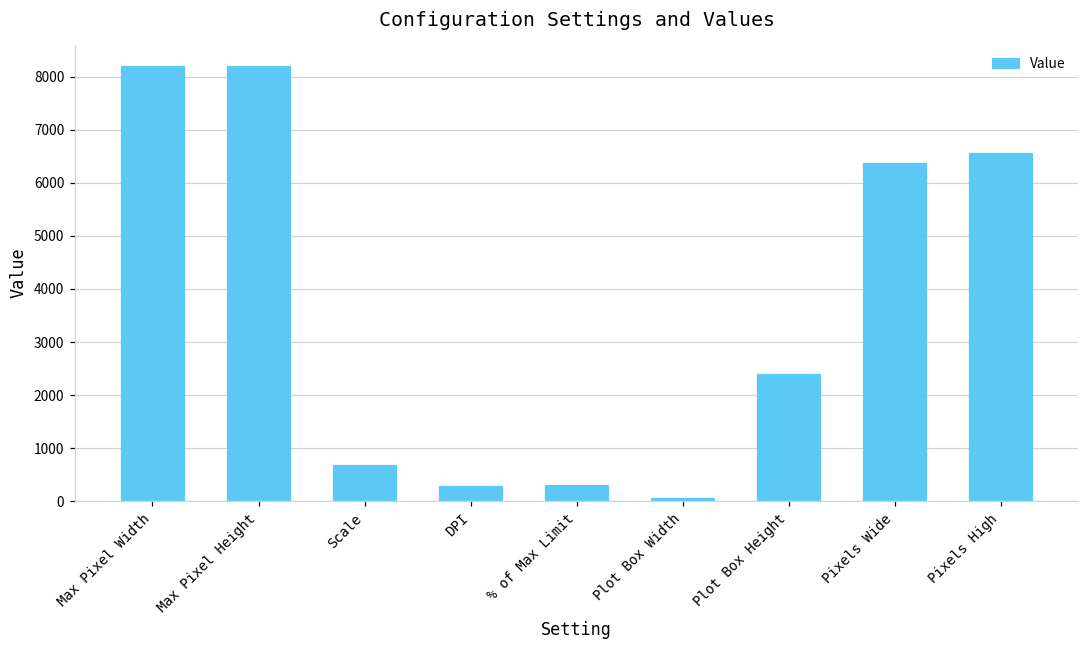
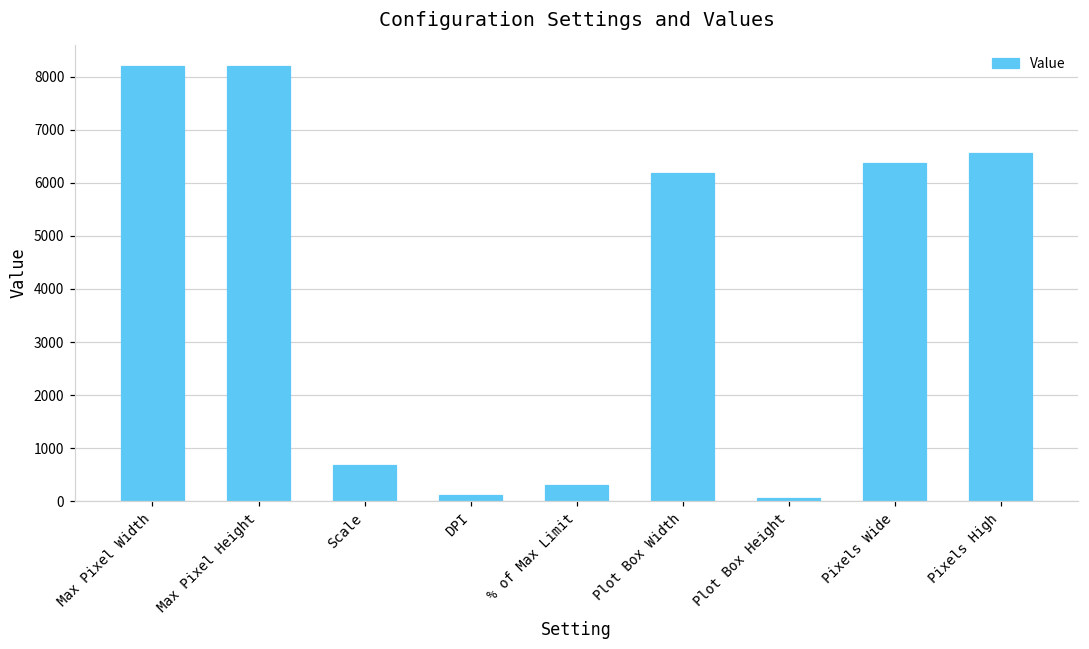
  {
    "Max Pixel Width": 8200,
    "Max Pixel Height": 8200,
    "Scale": 700,
-   "DPI": 300,
+   "DPI": 100,
    "% of Max Limit": 300,
-   "Plot Box Width": 100,
-   "Plot Box Height": 2400,
+   "Plot Box Width": 6200,
+   "Plot Box Height": 100,
    "Pixels Wide": 6400,
    "Pixels High": 6600
  }
